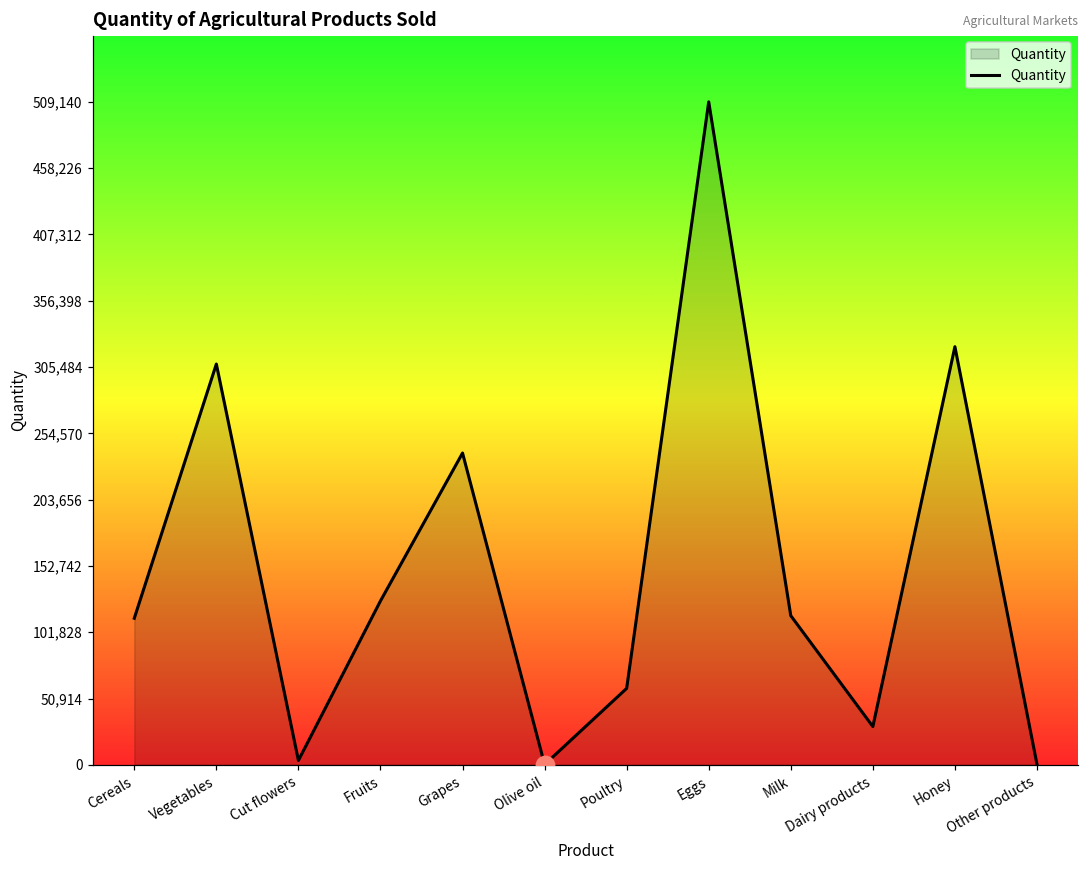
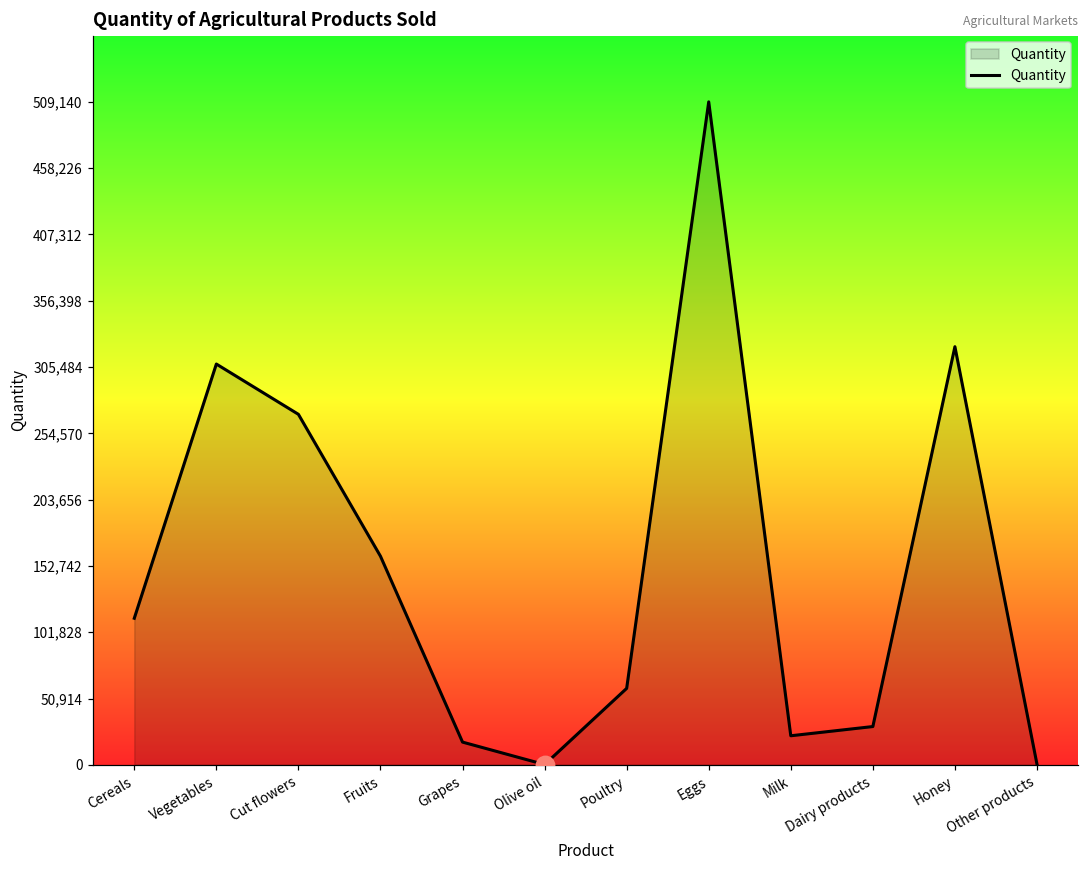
  {
    "Quantity": {
      "Cereals": "113,000",
      "Vegetables": "308,000",
-     "Cut flowers": "3,000",
-     "Fruits": "126,000",
-     "Grapes": "239,000",
+     "Cut flowers": "269,000",
+     "Fruits": "160,000",
+     "Grapes": "17,000",
      "Poultry": "59,000",
      "Eggs": "509,000",
-     "Milk": "115,000",
+     "Milk": "22,000",
      "Dairy products": "29,000",
      "Honey": "321,000",
      "Other products": "1,000"
    }
  }
